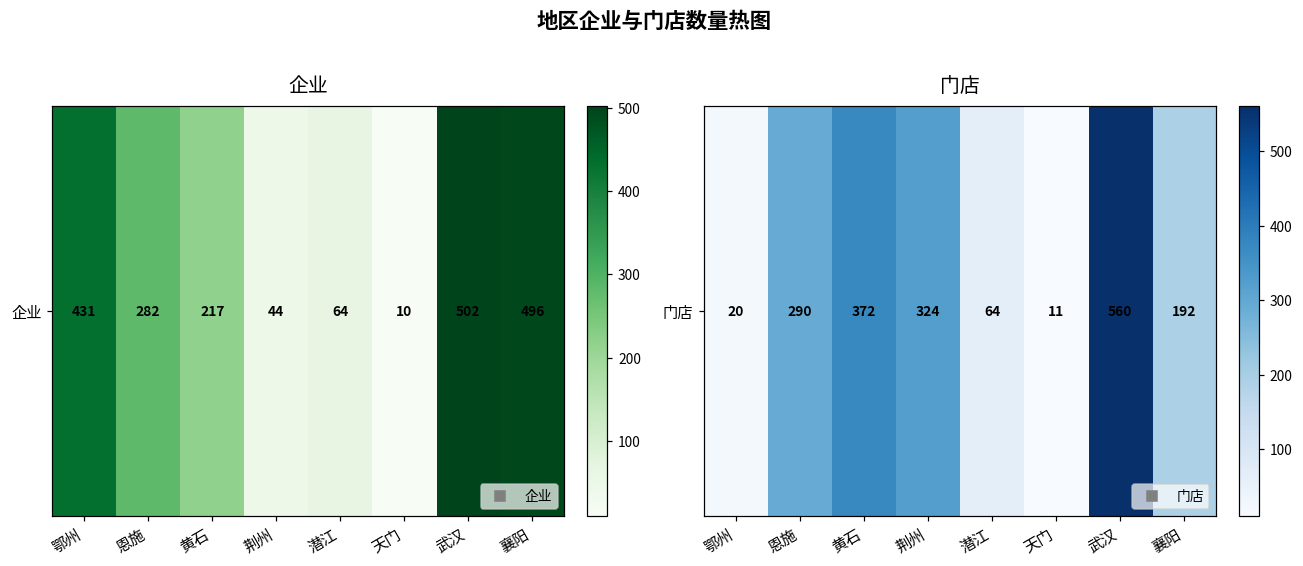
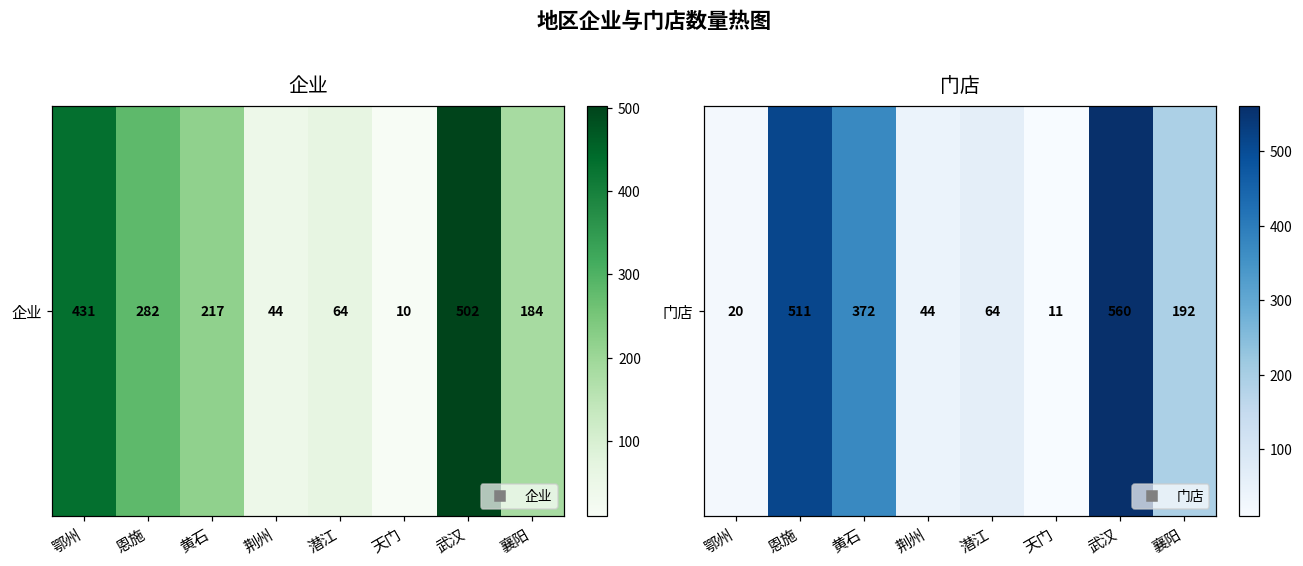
  {
    "企业": {
      "企业": {
        "鄂州": 431,
        "恩施": 282,
        "黄石": 217,
        "荆州": 44,
        "潜江": 64,
        "天门": 10,
        "武汉": 502,
-       "襄阳": 496
+       "襄阳": 184
      }
    },
    "门店": {
      "门店": {
        "鄂州": 20,
-       "恩施": 290,
+       "恩施": 511,
        "黄石": 372,
-       "荆州": 324,
+       "荆州": 44,
        "潜江": 64,
        "天门": 11,
        "武汉": 560,
        "襄阳": 192
      }
    }
  }
